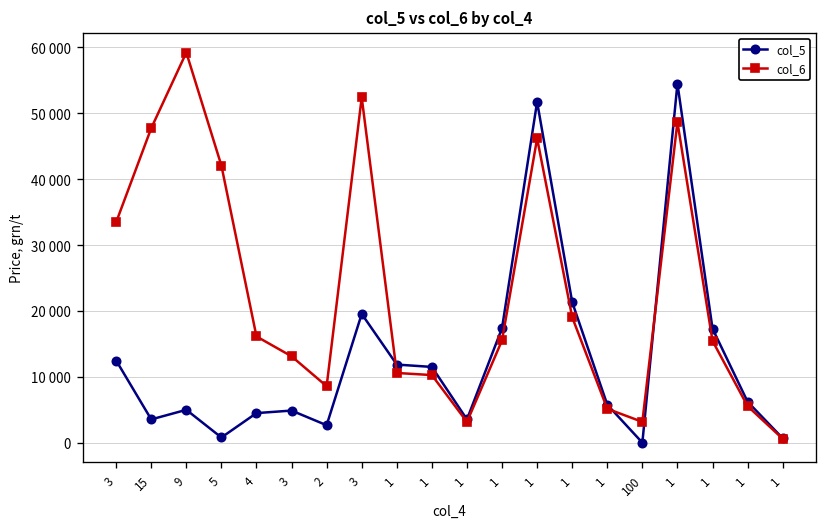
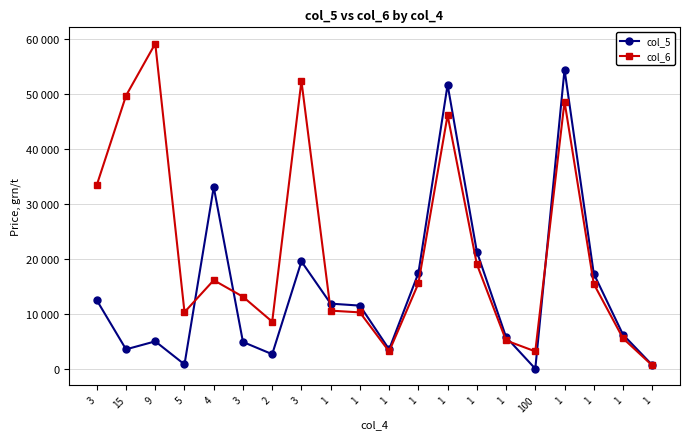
  {
    "col_5": {
      "15": 4000,
      "9": 5000,
      "5": 1000,
-     "4": 5000,
+     "4": 33000,
      "2": 3000,
      "100": 0
    },
    "col_6": {
-     "15": 48000,
+     "15": 50000,
      "9": 59000,
-     "5": 42000,
+     "5": 10000,
      "4": 16000,
      "2": 9000,
      "100": 3000
    }
  }
